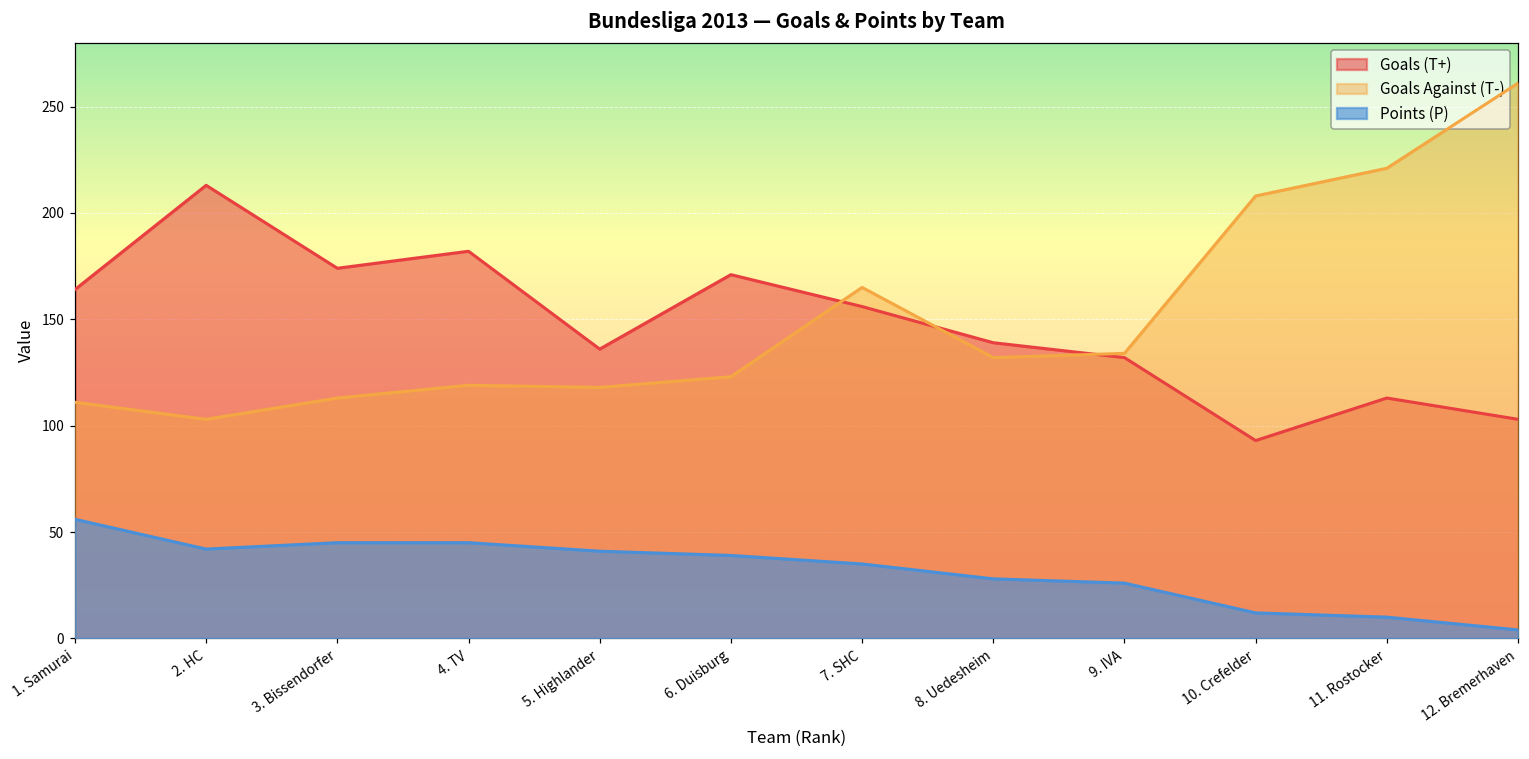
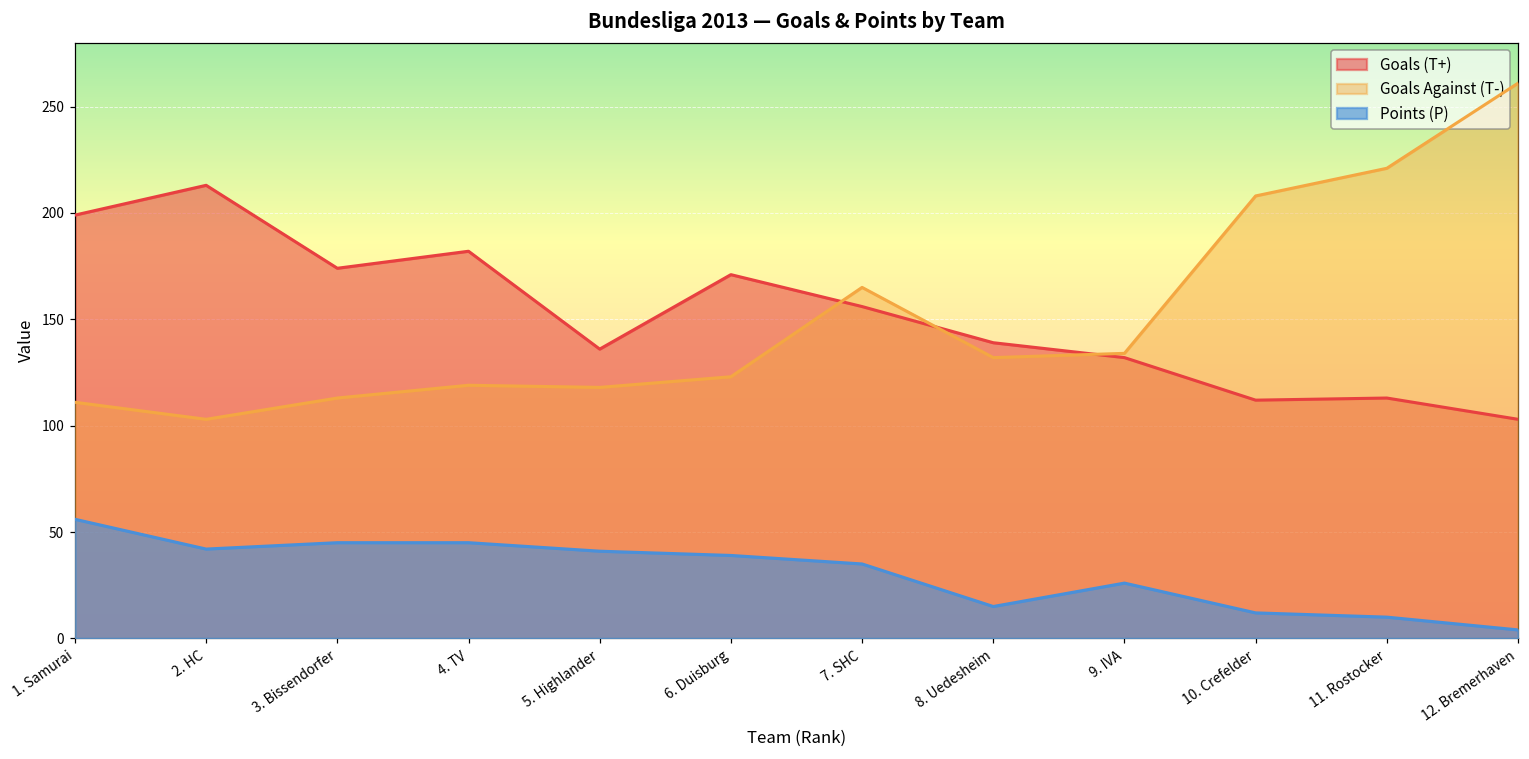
  {
    "Goals (T+)": {
-     "1. Samurai": 164,
+     "1. Samurai": 199,
      "2. HC": 213,
      "3. Bissendorfer": 174,
      "4. TV": 182,
      "5. Highlander": 136,
      "6. Duisburg": 171,
      "7. SHC": 156,
      "8. Uedesheim": 139,
      "9. IVA": 132,
-     "10. Crefelder": 93,
+     "10. Crefelder": 112,
      "11. Rostocker": 113,
      "12. Bremerhaven": 103
    },
    "Goals Against (T-)": {
      "1. Samurai": 111,
      "2. HC": 103,
      "3. Bissendorfer": 113,
      "4. TV": 119,
      "5. Highlander": 118,
      "6. Duisburg": 123,
      "7. SHC": 165,
      "8. Uedesheim": 132,
      "9. IVA": 134,
      "10. Crefelder": 208,
      "11. Rostocker": 221,
      "12. Bremerhaven": 261
    },
    "Points (P)": {
      "1. Samurai": 56,
      "2. HC": 42,
      "3. Bissendorfer": 45,
      "4. TV": 45,
      "5. Highlander": 41,
      "6. Duisburg": 39,
      "7. SHC": 35,
-     "8. Uedesheim": 28,
+     "8. Uedesheim": 15,
      "9. IVA": 26,
      "10. Crefelder": 12,
      "11. Rostocker": 10,
      "12. Bremerhaven": 4
    }
  }
